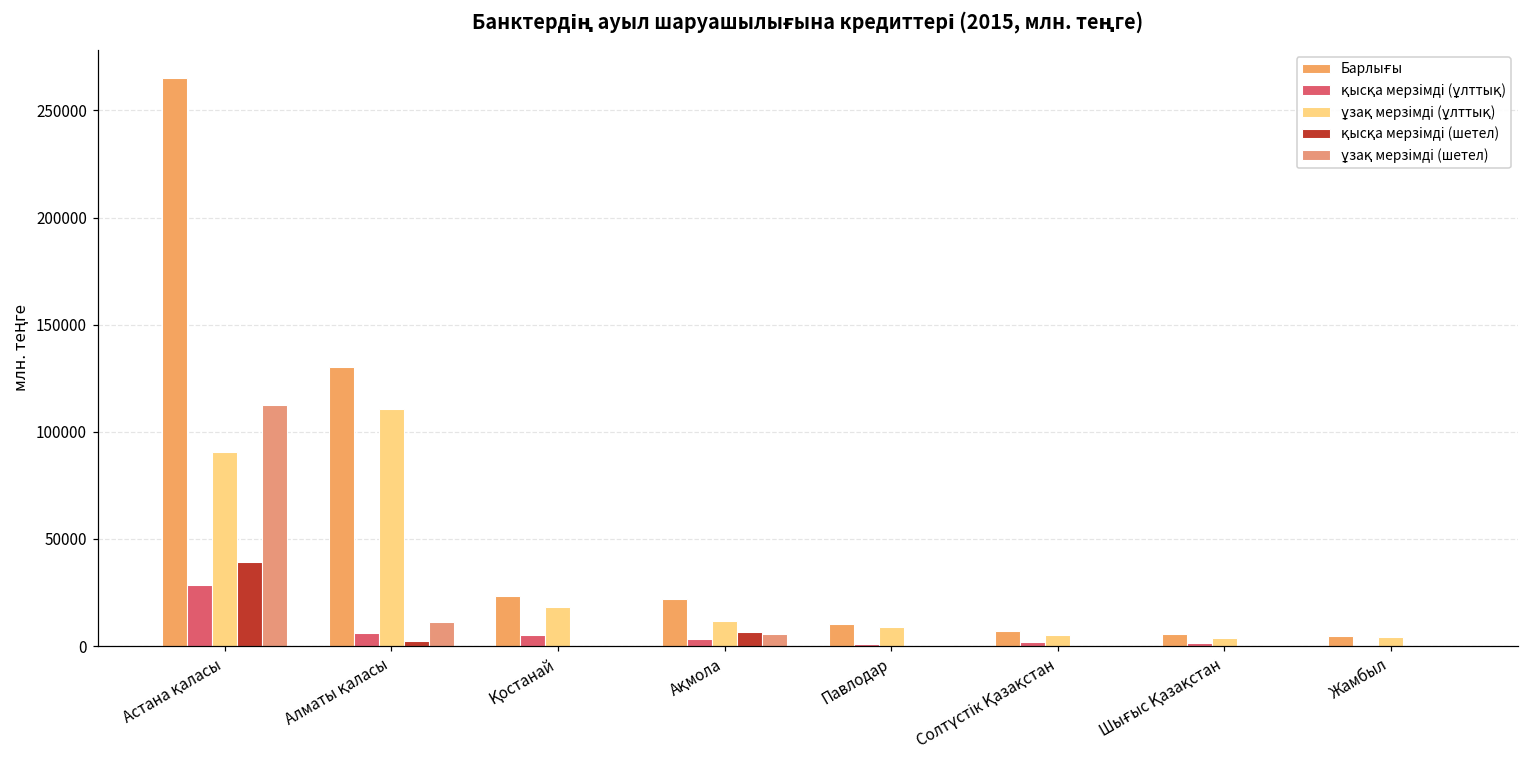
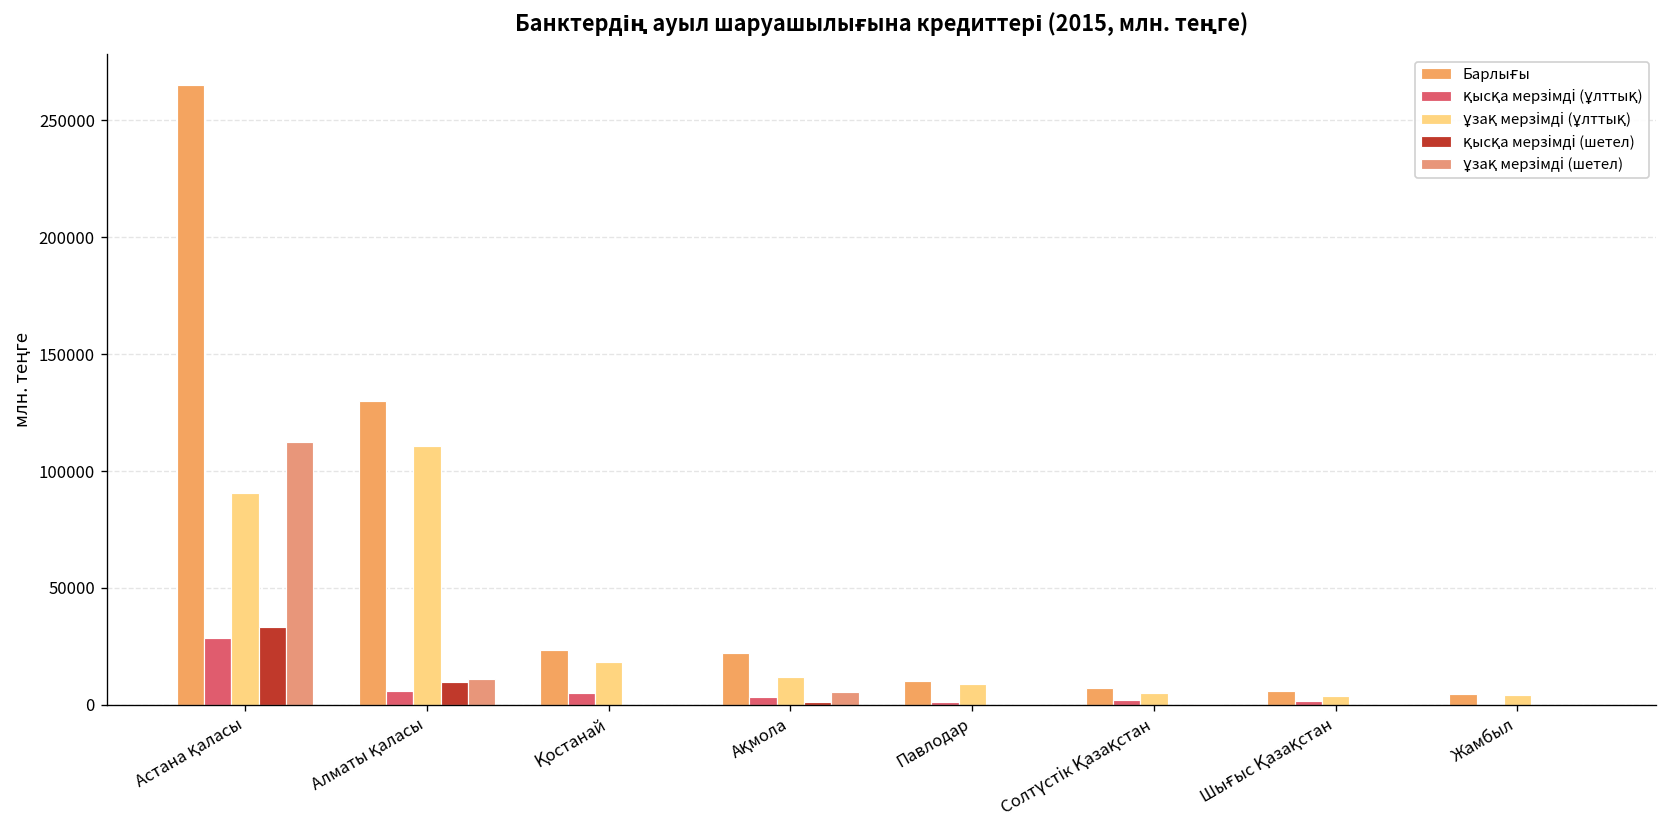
  {
    "қысқа мерзімді (шетел)": {
-     "Астана қаласы": 39000,
-     "Алматы қаласы": 3000,
-     "Ақмола": 7000,
+     "Астана қаласы": 33000,
+     "Алматы қаласы": 10000,
+     "Ақмола": 1000,
      "Павлодар": 0,
      "Солтүстік Қазақстан": 0,
      "Шығыс Қазақстан": 0,
      "Жамбыл": 0
    }
  }
